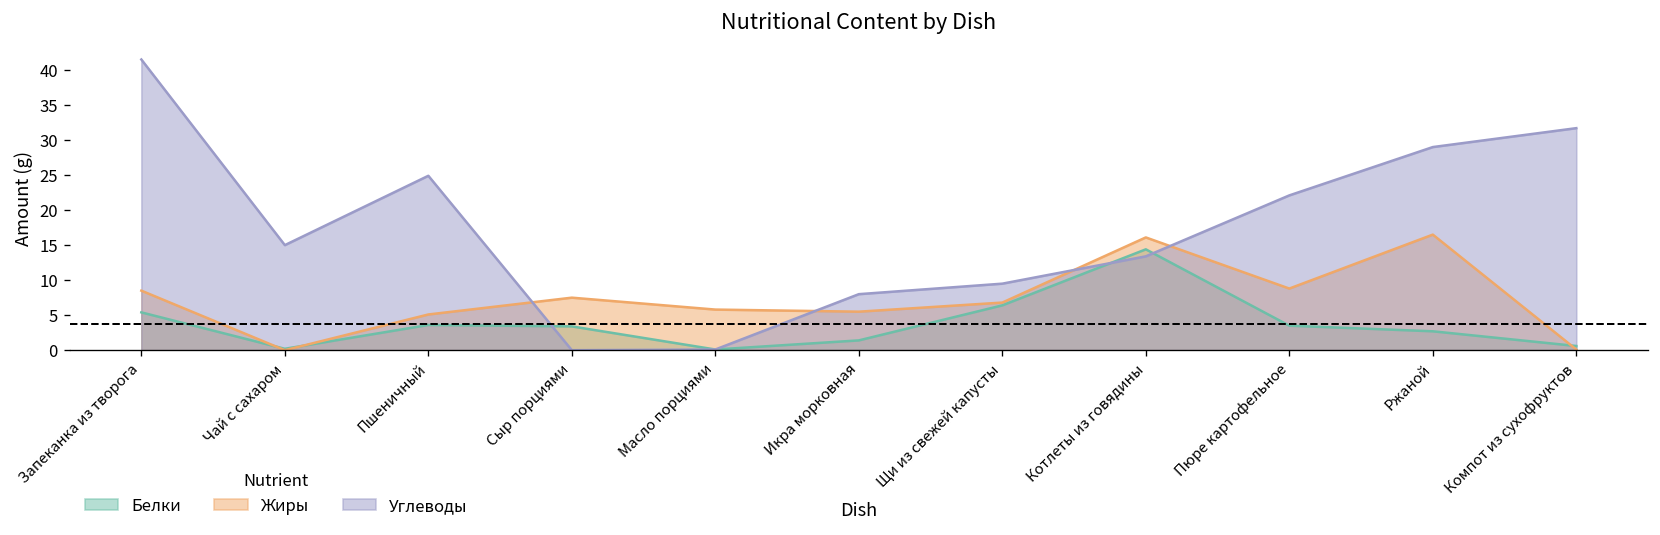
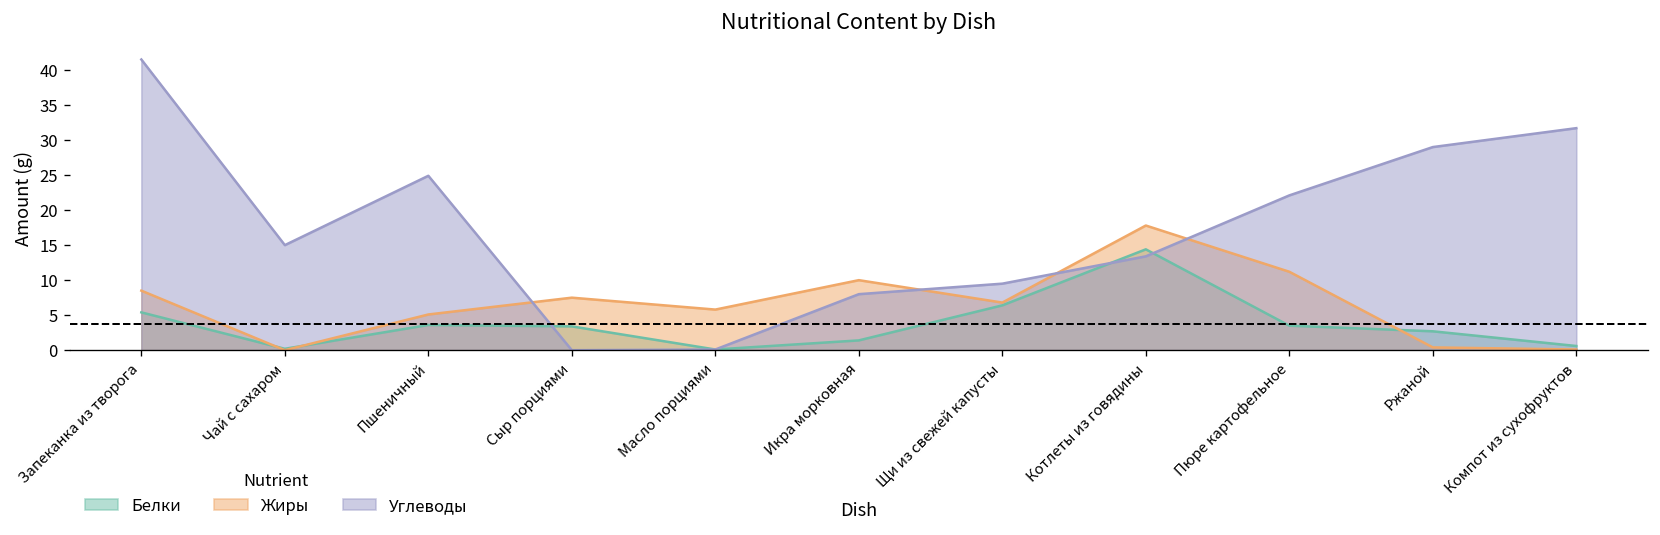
  {
    "Жиры": {
      "Запеканка из творога": 9,
      "Пшеничный": 5,
      "Сыр порциями": 8,
      "Масло порциями": 6,
-     "Икра морковная": 6,
-     "Котлеты из говядины": 16,
-     "Пюре картофельное": 9,
-     "Ржаной": 17,
+     "Икра морковная": 10,
+     "Котлеты из говядины": 18,
+     "Пюре картофельное": 11,
+     "Ржаной": 0,
      "Компот из сухофруктов": 0
    }
  }
